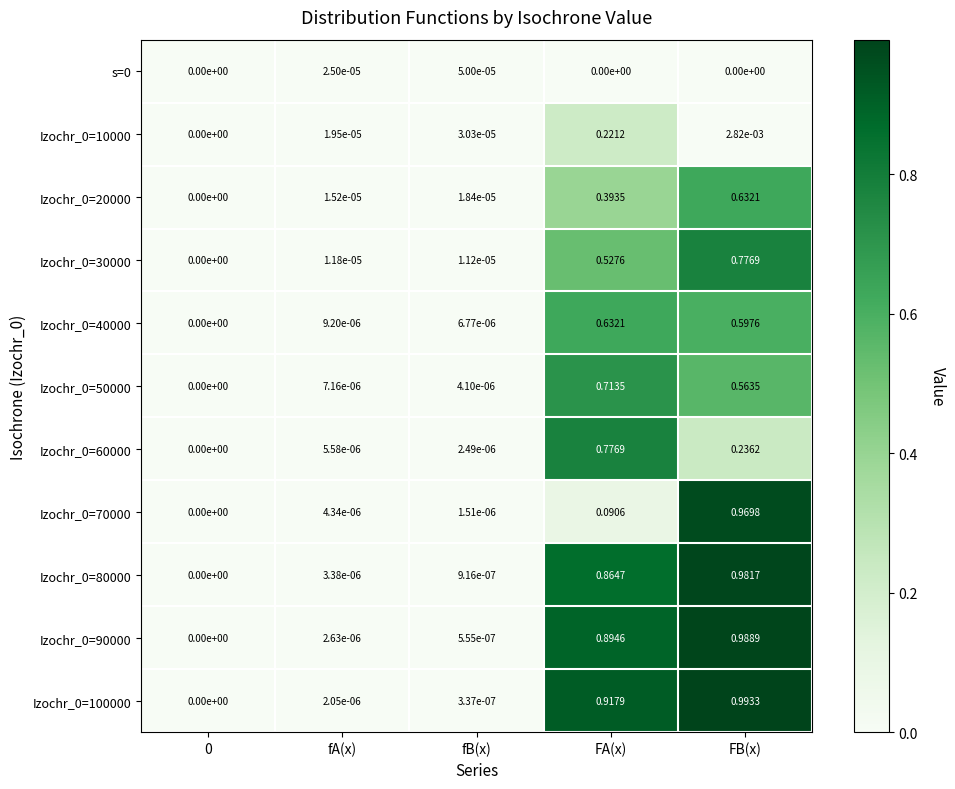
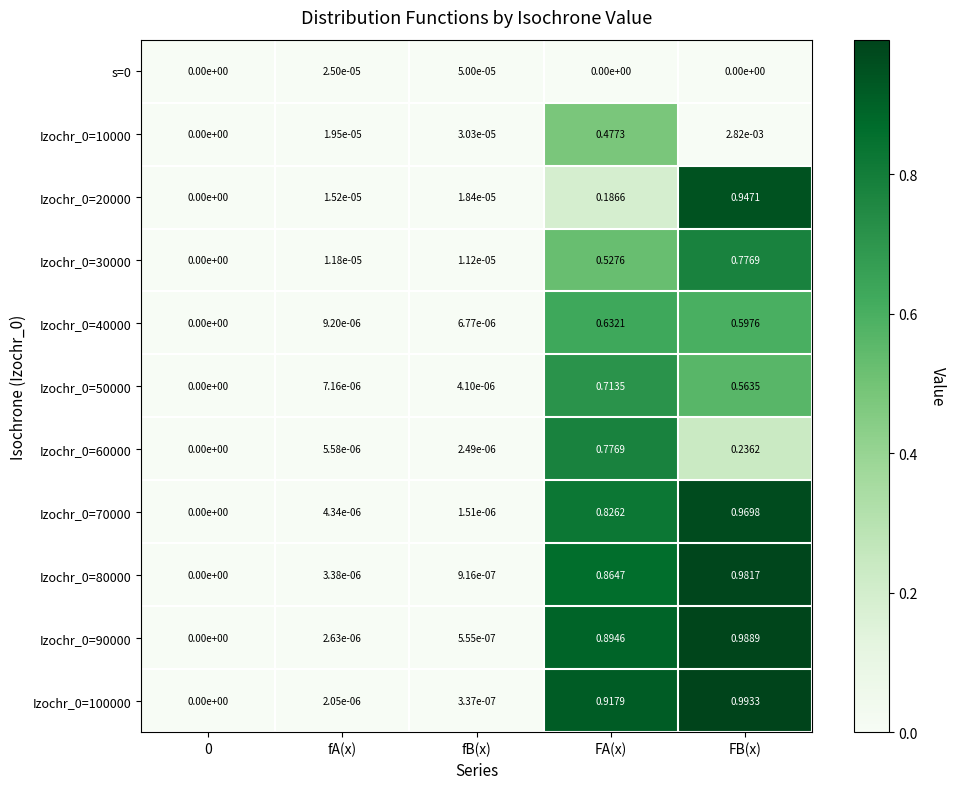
  {
    "s=0": {
      "0": "0.00e+00",
      "fA(x)": "2.50e-05",
      "fB(x)": "5.00e-05",
      "FA(x)": "0.00e+00",
      "FB(x)": "0.00e+00"
    },
    "Izochr_0=10000": {
      "0": "0.00e+00",
      "fA(x)": "1.95e-05",
      "fB(x)": "3.03e-05",
-     "FA(x)": "0.2212",
+     "FA(x)": "0.4773",
      "FB(x)": "2.82e-03"
    },
    "Izochr_0=20000": {
      "0": "0.00e+00",
      "fA(x)": "1.52e-05",
      "fB(x)": "1.84e-05",
-     "FA(x)": "0.3935",
-     "FB(x)": "0.6321"
+     "FA(x)": "0.1866",
+     "FB(x)": "0.9471"
    },
    "Izochr_0=30000": {
      "0": "0.00e+00",
      "fA(x)": "1.18e-05",
      "fB(x)": "1.12e-05",
      "FA(x)": "0.5276",
      "FB(x)": "0.7769"
    },
    "Izochr_0=40000": {
      "0": "0.00e+00",
      "fA(x)": "9.20e-06",
      "fB(x)": "6.77e-06",
      "FA(x)": "0.6321",
      "FB(x)": "0.5976"
    },
    "Izochr_0=50000": {
      "0": "0.00e+00",
      "fA(x)": "7.16e-06",
      "fB(x)": "4.10e-06",
      "FA(x)": "0.7135",
      "FB(x)": "0.5635"
    },
    "Izochr_0=60000": {
      "0": "0.00e+00",
      "fA(x)": "5.58e-06",
      "fB(x)": "2.49e-06",
      "FA(x)": "0.7769",
      "FB(x)": "0.2362"
    },
    "Izochr_0=70000": {
      "0": "0.00e+00",
      "fA(x)": "4.34e-06",
      "fB(x)": "1.51e-06",
-     "FA(x)": "0.0906",
+     "FA(x)": "0.8262",
      "FB(x)": "0.9698"
    },
    "Izochr_0=80000": {
      "0": "0.00e+00",
      "fA(x)": "3.38e-06",
      "fB(x)": "9.16e-07",
      "FA(x)": "0.8647",
      "FB(x)": "0.9817"
    },
    "Izochr_0=90000": {
      "0": "0.00e+00",
      "fA(x)": "2.63e-06",
      "fB(x)": "5.55e-07",
      "FA(x)": "0.8946",
      "FB(x)": "0.9889"
    },
    "Izochr_0=100000": {
      "0": "0.00e+00",
      "fA(x)": "2.05e-06",
      "fB(x)": "3.37e-07",
      "FA(x)": "0.9179",
      "FB(x)": "0.9933"
    }
  }
